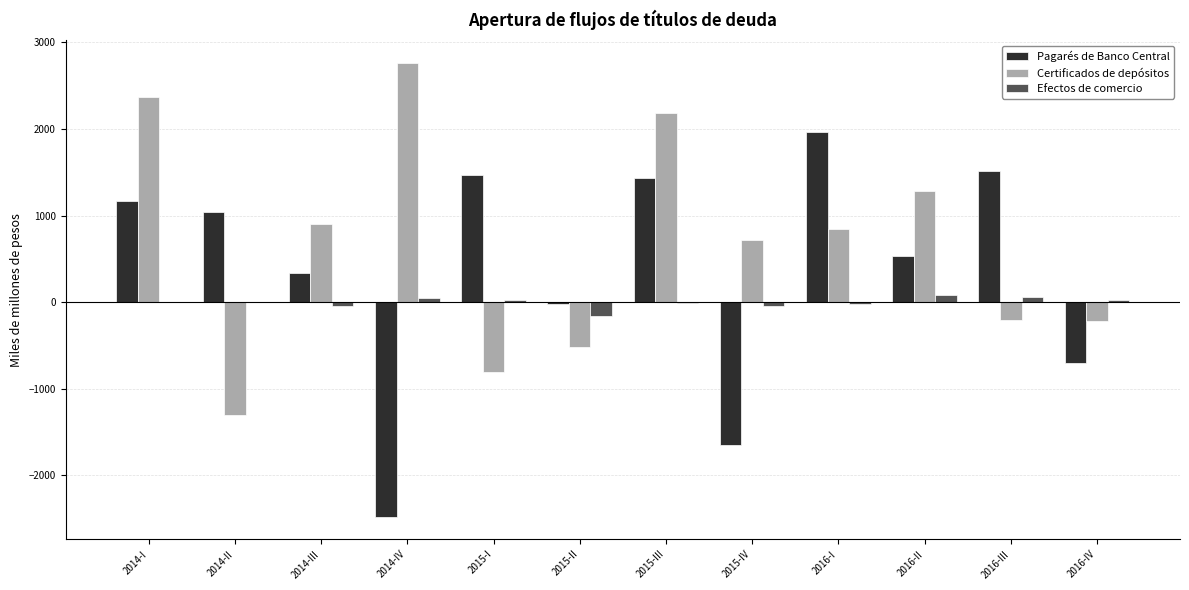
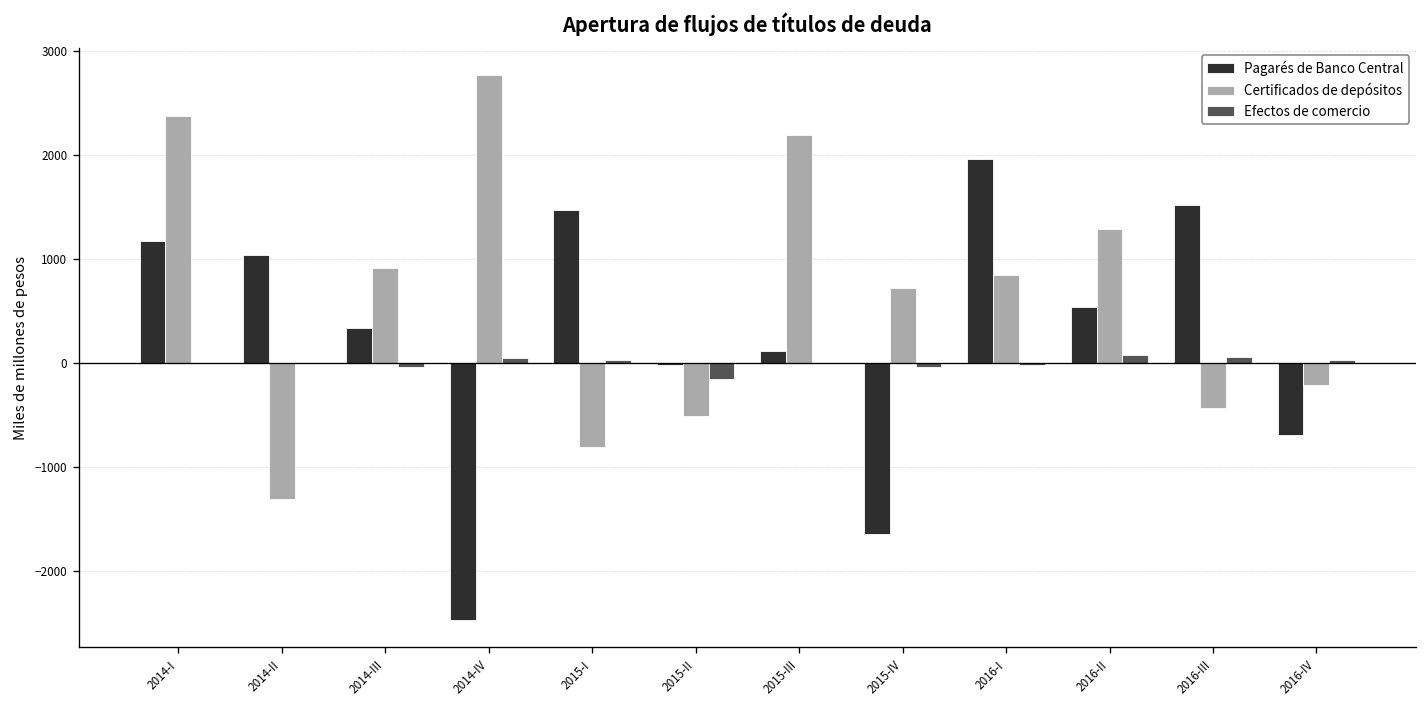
  {
    "Pagarés de Banco Central": {
      "2014-I": 1200,
      "2014-II": 1000,
      "2014-III": 300,
      "2014-IV": -2500,
      "2015-I": 1500,
-     "2015-III": 1400,
+     "2015-III": 100,
      "2015-IV": -1700,
      "2016-I": 2000,
      "2016-II": 500,
      "2016-III": 1500,
      "2016-IV": -700
    },
    "Certificados de depósitos": {
      "2014-I": 2400,
      "2014-II": -1300,
      "2014-III": 900,
      "2014-IV": 2800,
      "2015-I": -800,
      "2015-II": -500,
      "2015-III": 2200,
      "2015-IV": 700,
      "2016-I": 800,
      "2016-II": 1300,
-     "2016-III": -200,
+     "2016-III": -400,
      "2016-IV": -200
    },
    "Efectos de comercio": {
      "2014-III": 0,
      "2014-IV": 0,
      "2015-II": -200,
      "2015-IV": 0,
      "2016-II": 100,
      "2016-III": 100
    }
  }
